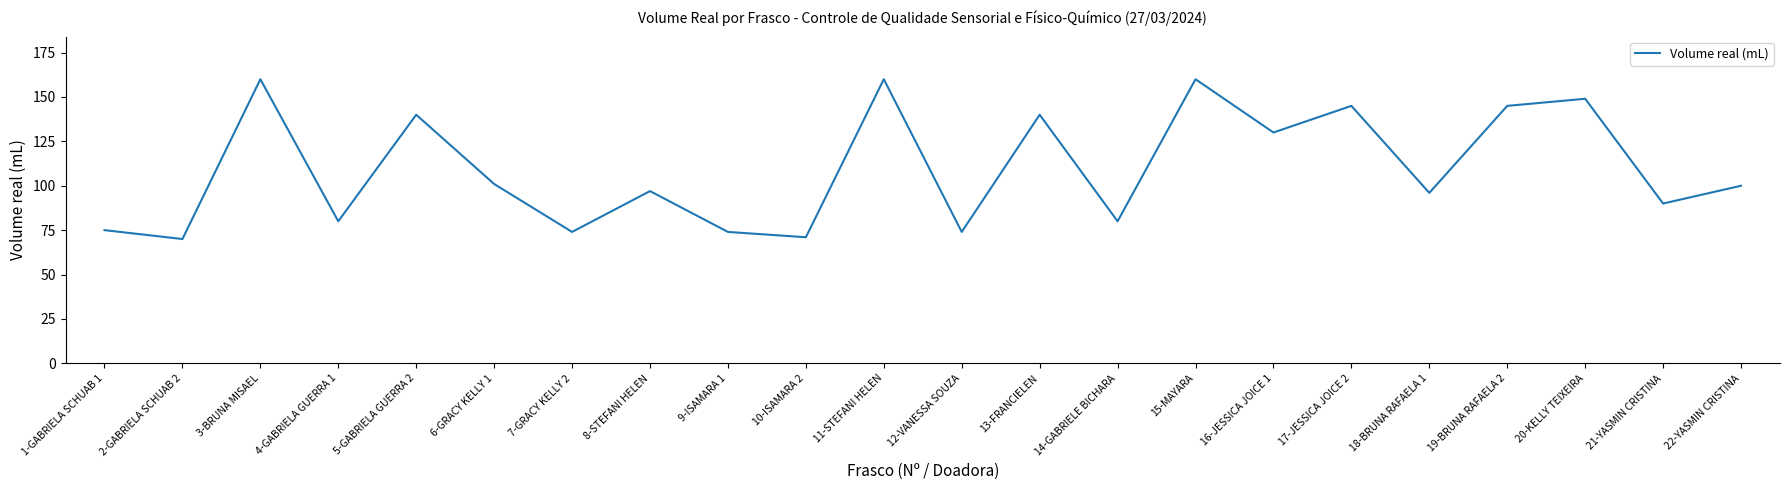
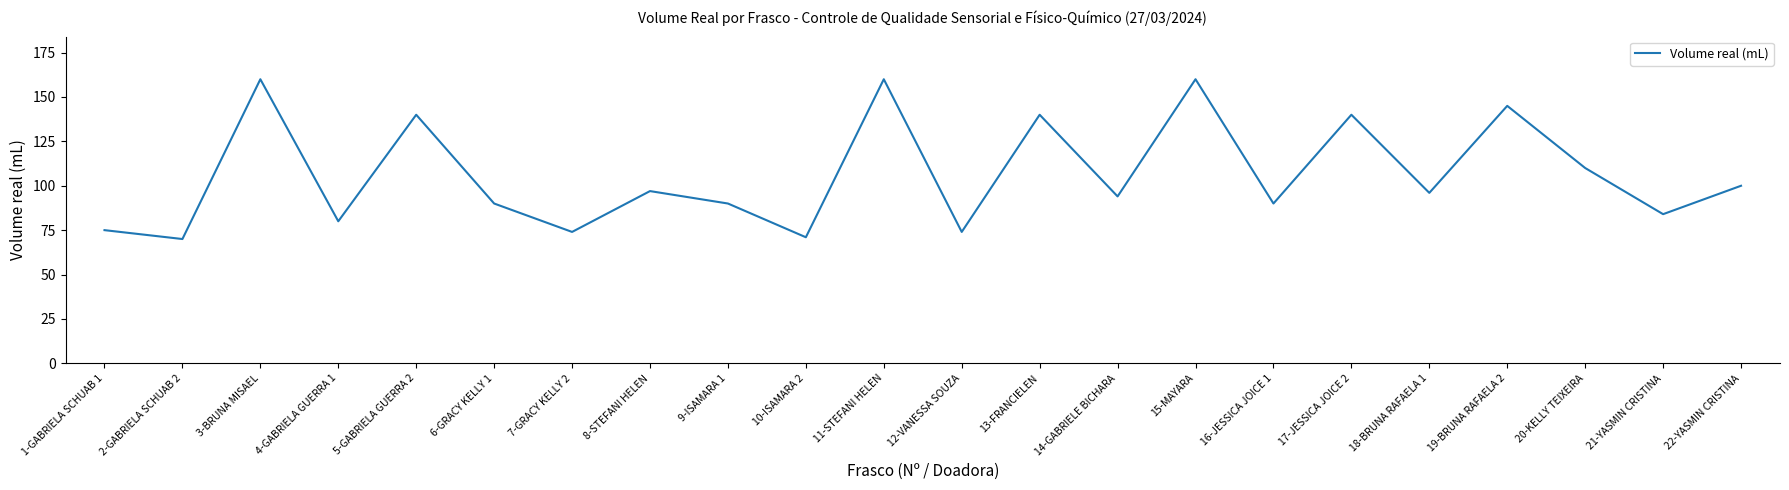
  {
    "1-GABRIELA SCHUAB 1": 75,
    "2-GABRIELA SCHUAB 2": 70,
    "3-BRUNA MISAEL": 160,
    "4-GABRIELA GUERRA 1": 80,
    "5-GABRIELA GUERRA 2": 140,
-   "6-GRACY KELLY 1": 101,
+   "6-GRACY KELLY 1": 90,
    "7-GRACY KELLY 2": 74,
    "8-STEFANI HELEN": 97,
-   "9-ISAMARA 1": 74,
+   "9-ISAMARA 1": 90,
    "10-ISAMARA 2": 71,
    "11-STEFANI HELEN": 160,
    "12-VANESSA SOUZA": 74,
    "13-FRANCIELEN": 140,
-   "14-GABRIELE BICHARA": 80,
+   "14-GABRIELE BICHARA": 94,
    "15-MAYARA": 160,
-   "16-JESSICA JOICE 1": 130,
-   "17-JESSICA JOICE 2": 145,
+   "16-JESSICA JOICE 1": 90,
+   "17-JESSICA JOICE 2": 140,
    "18-BRUNA RAFAELA 1": 96,
    "19-BRUNA RAFAELA 2": 145,
-   "20-KELLY TEIXEIRA": 149,
-   "21-YASMIN CRISTINA": 90,
+   "20-KELLY TEIXEIRA": 110,
+   "21-YASMIN CRISTINA": 84,
    "22-YASMIN CRISTINA": 100
  }
